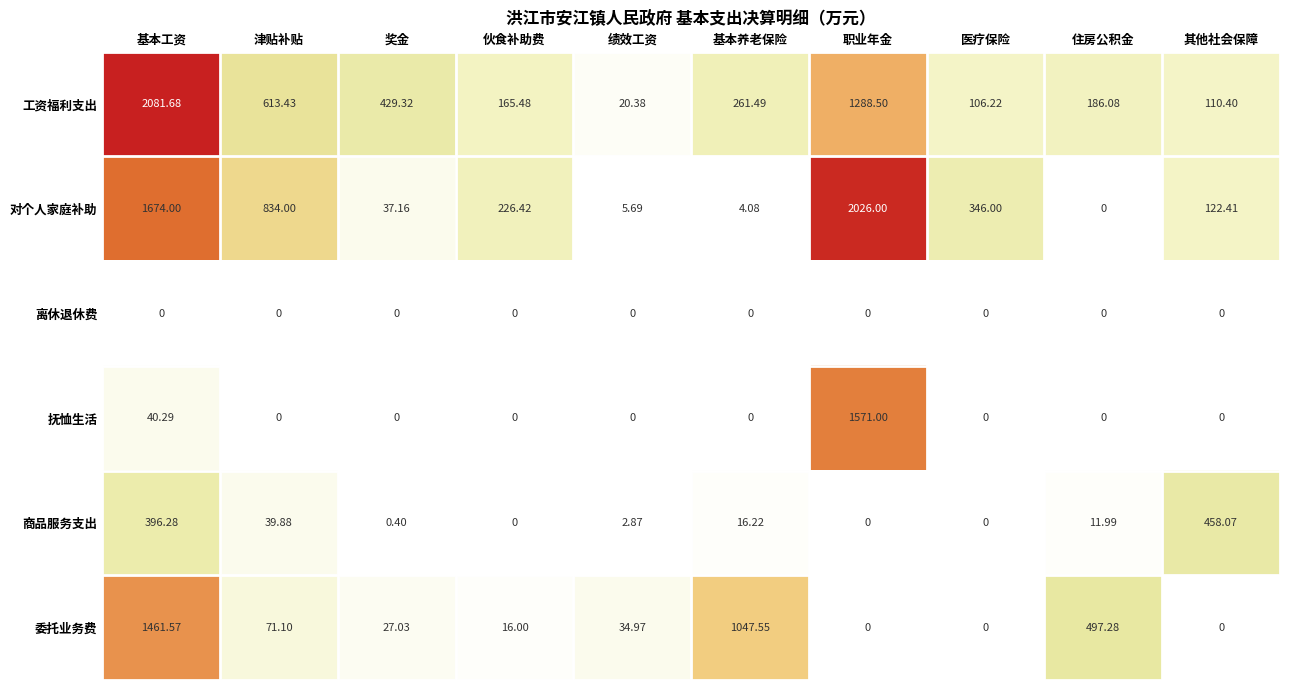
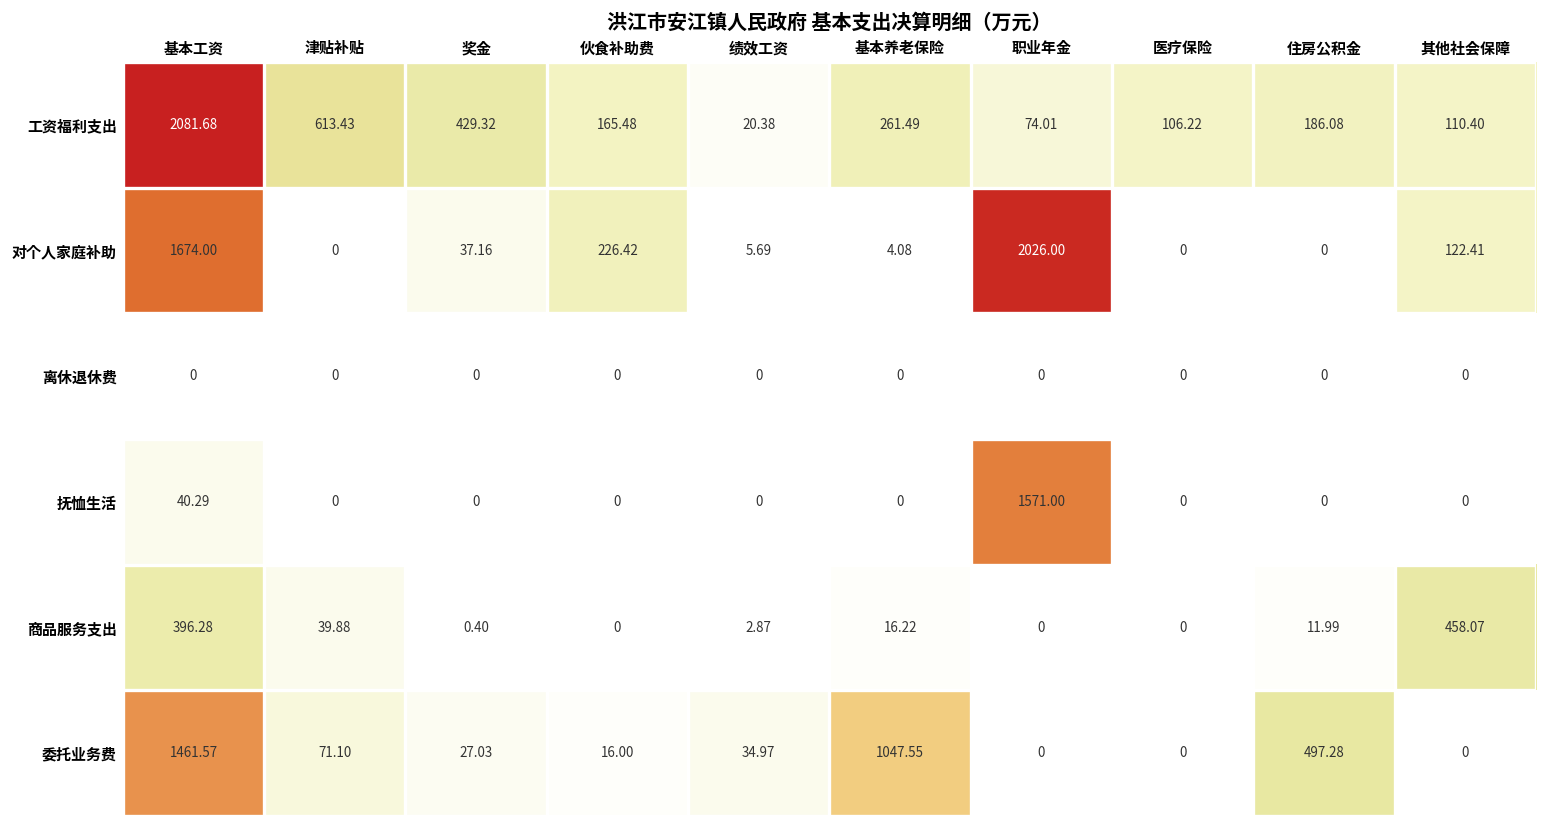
  {
    "工资福利支出": {
      "基本工资": 2081.68,
      "津贴补贴": 613.43,
      "奖金": 429.32,
      "伙食补助费": 165.48,
      "绩效工资": 20.38,
      "基本养老保险": 261.49,
-     "职业年金": 1288.50,
+     "职业年金": 74.01,
      "医疗保险": 106.22,
      "住房公积金": 186.08,
      "其他社会保障": 110.40
    },
    "对个人家庭补助": {
      "基本工资": 1674.00,
-     "津贴补贴": 834.00,
+     "津贴补贴": 0,
      "奖金": 37.16,
      "伙食补助费": 226.42,
      "绩效工资": 5.69,
      "基本养老保险": 4.08,
      "职业年金": 2026.00,
-     "医疗保险": 346.00,
+     "医疗保险": 0,
      "住房公积金": 0,
      "其他社会保障": 122.41
    },
    "离休退休费": {
      "基本工资": 0,
      "津贴补贴": 0,
      "奖金": 0,
      "伙食补助费": 0,
      "绩效工资": 0,
      "基本养老保险": 0,
      "职业年金": 0,
      "医疗保险": 0,
      "住房公积金": 0,
      "其他社会保障": 0
    },
    "抚恤生活": {
      "基本工资": 40.29,
      "津贴补贴": 0,
      "奖金": 0,
      "伙食补助费": 0,
      "绩效工资": 0,
      "基本养老保险": 0,
      "职业年金": 1571.00,
      "医疗保险": 0,
      "住房公积金": 0,
      "其他社会保障": 0
    },
    "商品服务支出": {
      "基本工资": 396.28,
      "津贴补贴": 39.88,
      "奖金": 0.40,
      "伙食补助费": 0,
      "绩效工资": 2.87,
      "基本养老保险": 16.22,
      "职业年金": 0,
      "医疗保险": 0,
      "住房公积金": 11.99,
      "其他社会保障": 458.07
    },
    "委托业务费": {
      "基本工资": 1461.57,
      "津贴补贴": 71.10,
      "奖金": 27.03,
      "伙食补助费": 16.00,
      "绩效工资": 34.97,
      "基本养老保险": 1047.55,
      "职业年金": 0,
      "医疗保险": 0,
      "住房公积金": 497.28,
      "其他社会保障": 0
    }
  }
